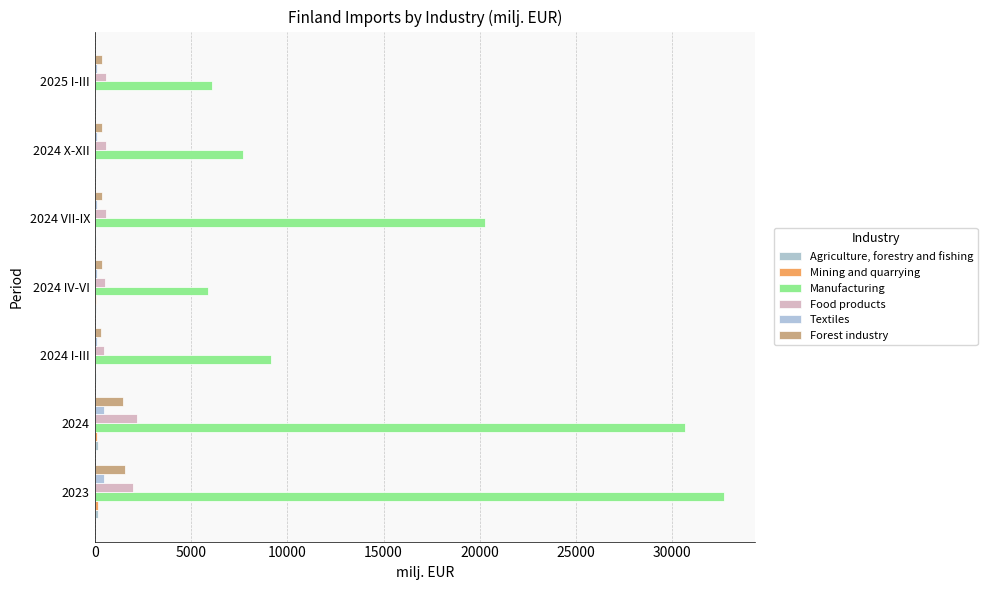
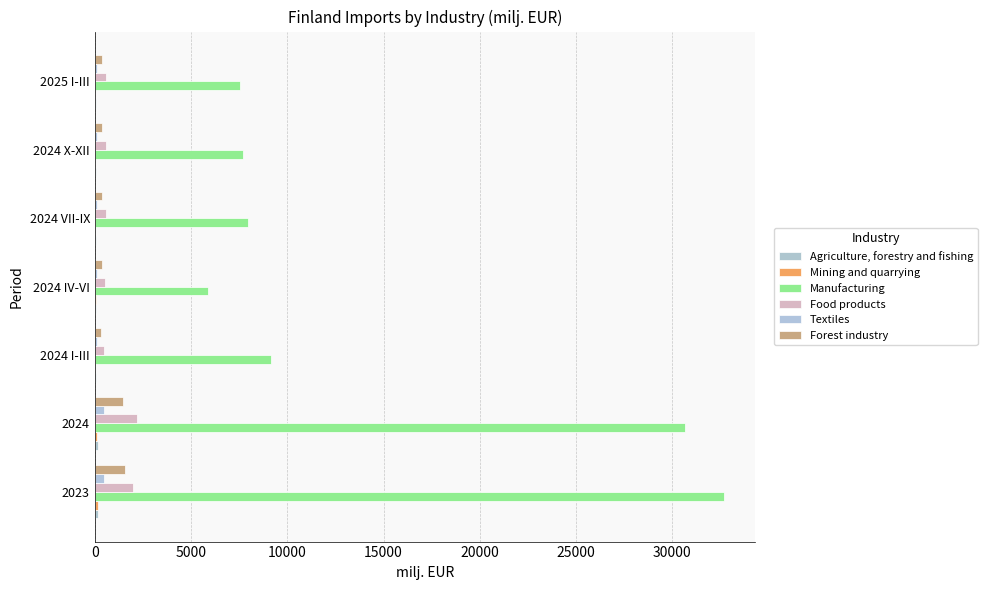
  {
    "Manufacturing": {
-     "2025 I-III": 6100,
+     "2025 I-III": 7500,
      "2024 X-XII": 7700,
-     "2024 VII-IX": 20200,
+     "2024 VII-IX": 7900,
      "2024 IV-VI": 5900,
      "2024 I-III": 9200,
      "2024": 30700,
      "2023": 32700
    }
  }
